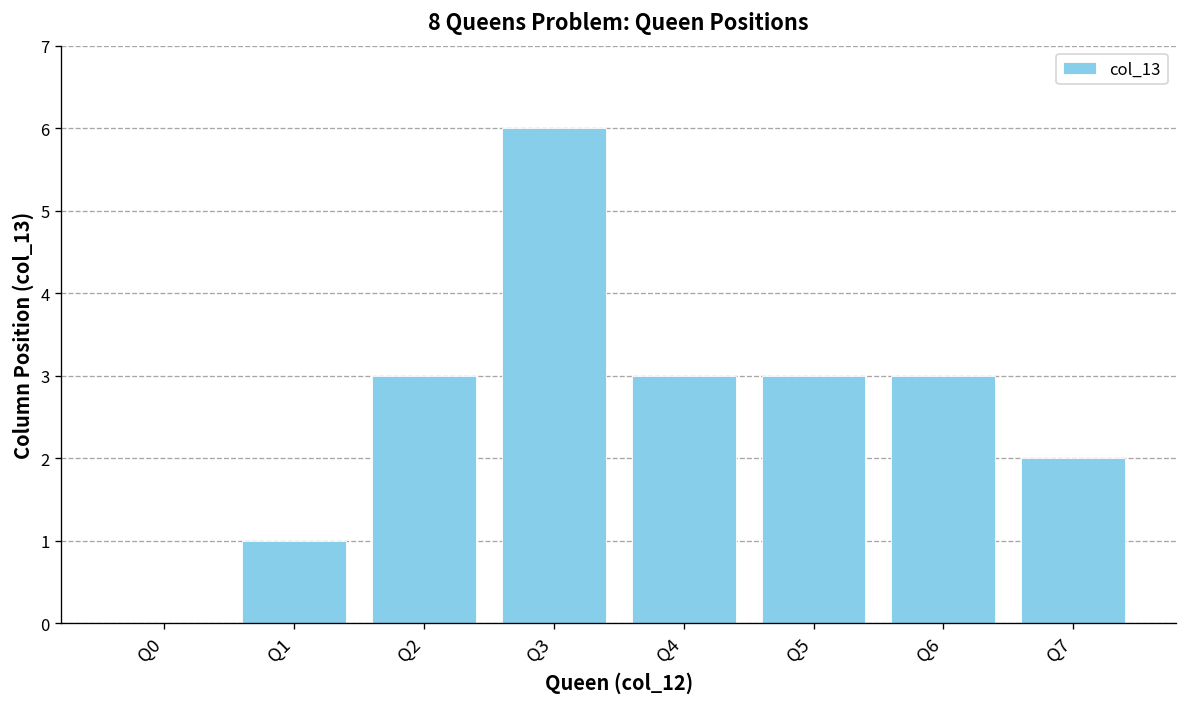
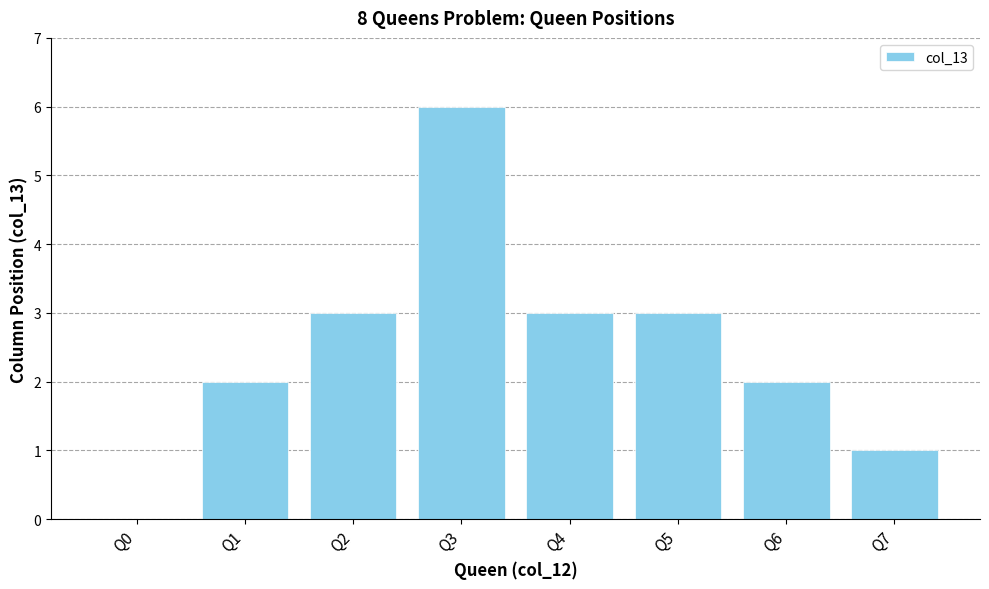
  {
    "Q0": 0,
-   "Q1": 1,
+   "Q1": 2,
    "Q2": 3,
    "Q3": 6,
    "Q4": 3,
    "Q5": 3,
-   "Q6": 3,
-   "Q7": 2
+   "Q6": 2,
+   "Q7": 1
  }
